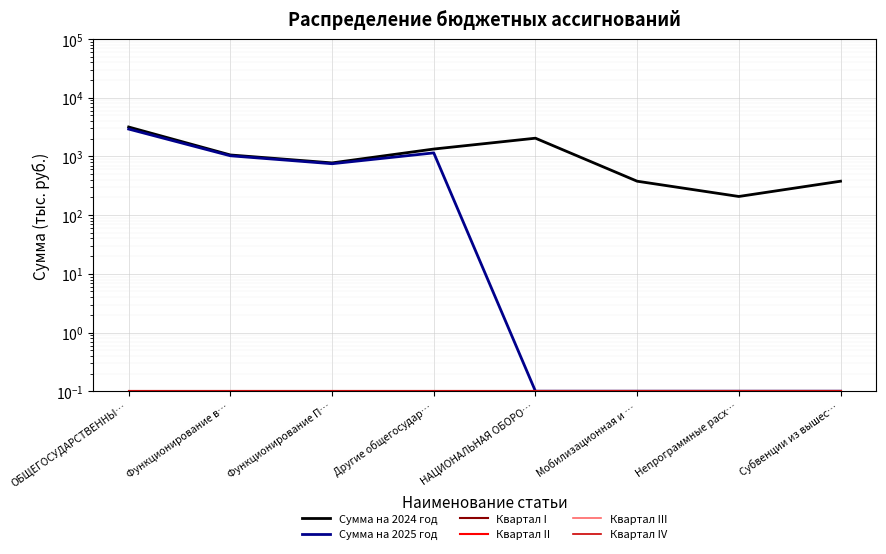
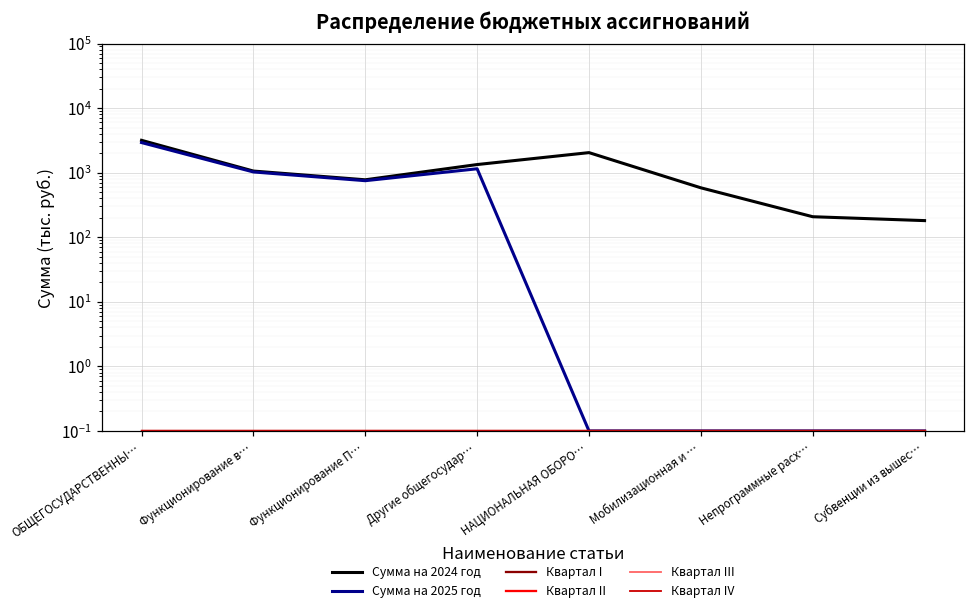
  {
    "Сумма на 2024 год": {
      "Другие общегосудар…": 1300,
      "НАЦИОНАЛЬНАЯ ОБОРО…": 2000,
-     "Мобилизационная и …": 400,
+     "Мобилизационная и …": 600,
      "Непрограммные расх…": 210,
-     "Субвенции из вышес…": 400
+     "Субвенции из вышес…": 180
    },
    "Сумма на 2025 год": {
      "Другие общегосудар…": 1100
    },
    "Квартал IV": {
      "ОБЩЕГОСУДАРСТВЕННЫ…": 0.10,
      "Функционирование в…": 0.10,
      "Функционирование П…": 0.10,
      "Другие общегосудар…": 0.10
    }
  }
